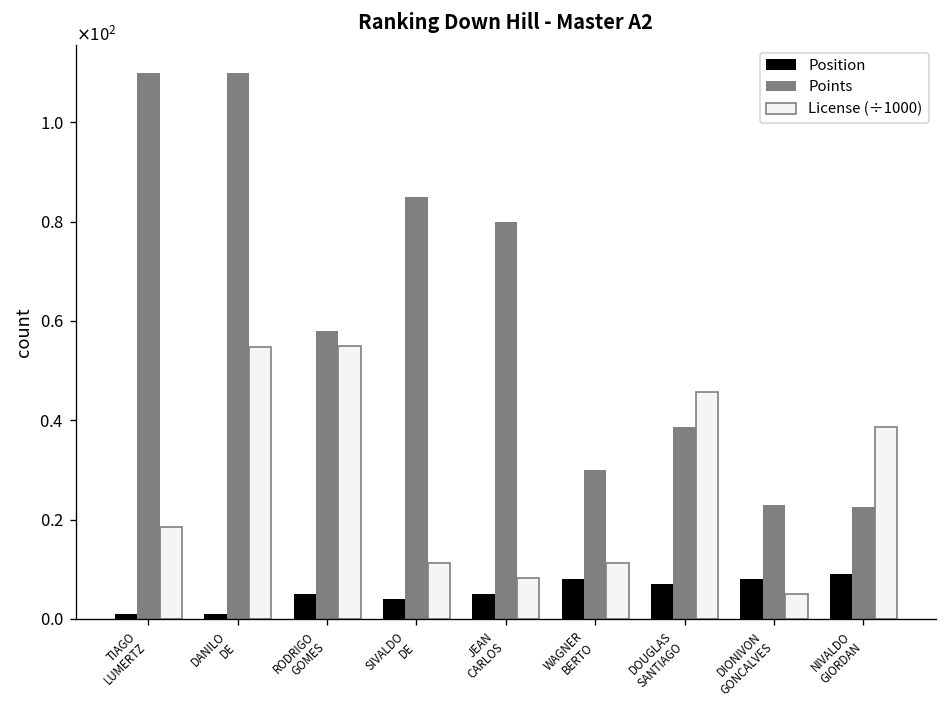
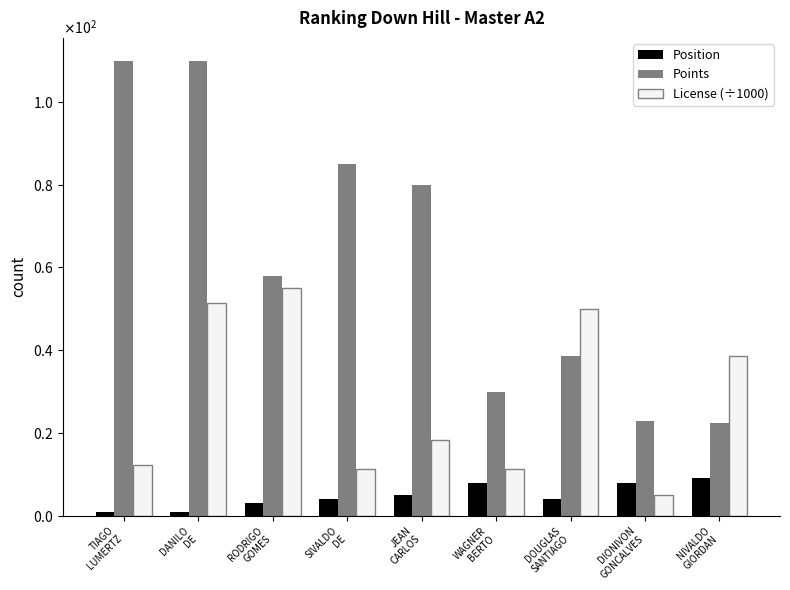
  {
    "Position": {
      "TIAGO LUMERTZ": 1,
      "DANILO DE": 1,
-     "RODRIGO GOMES": 5,
+     "RODRIGO GOMES": 3,
      "SIVALDO DE": 4,
      "JEAN CARLOS": 5,
      "WAGNER BERTO": 8,
-     "DOUGLAS SANTIAGO": 7,
+     "DOUGLAS SANTIAGO": 4,
      "DIONIVON GONCALVES": 8,
      "NIVALDO GIORDAN": 9
    },
    "Points": {
      "TIAGO LUMERTZ": 110,
      "DANILO DE": 110,
      "RODRIGO GOMES": 58,
      "SIVALDO DE": 85,
      "JEAN CARLOS": 80,
      "WAGNER BERTO": 30,
      "DOUGLAS SANTIAGO": 39,
      "DIONIVON GONCALVES": 23,
      "NIVALDO GIORDAN": 23
    },
    "License (÷1000)": {
-     "TIAGO LUMERTZ": 19,
-     "DANILO DE": 55,
+     "TIAGO LUMERTZ": 12,
+     "DANILO DE": 51,
      "RODRIGO GOMES": 55,
      "SIVALDO DE": 11,
-     "JEAN CARLOS": 8,
+     "JEAN CARLOS": 18,
      "WAGNER BERTO": 11,
-     "DOUGLAS SANTIAGO": 46,
+     "DOUGLAS SANTIAGO": 50,
      "DIONIVON GONCALVES": 5,
      "NIVALDO GIORDAN": 39
    }
  }
